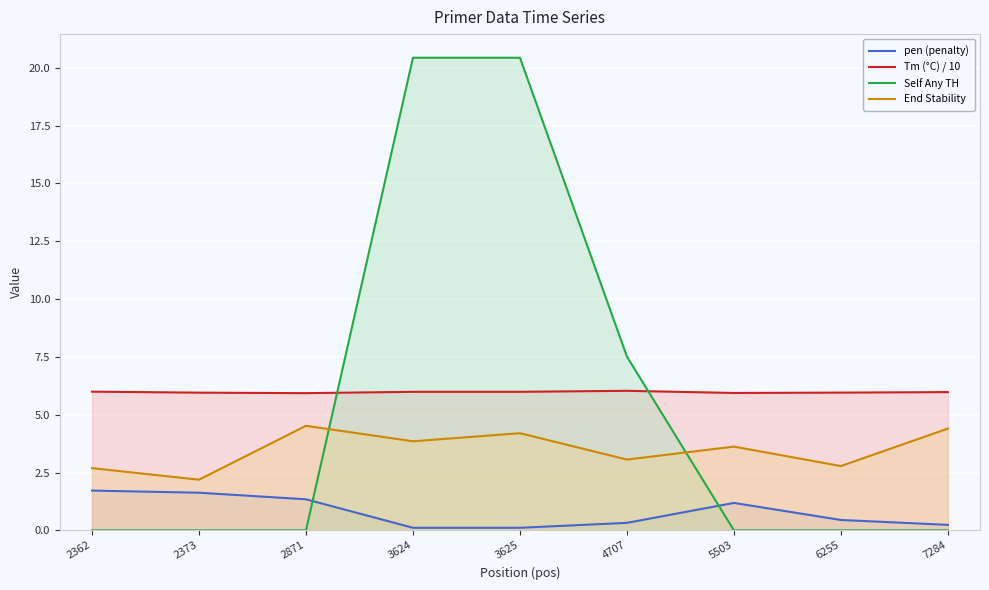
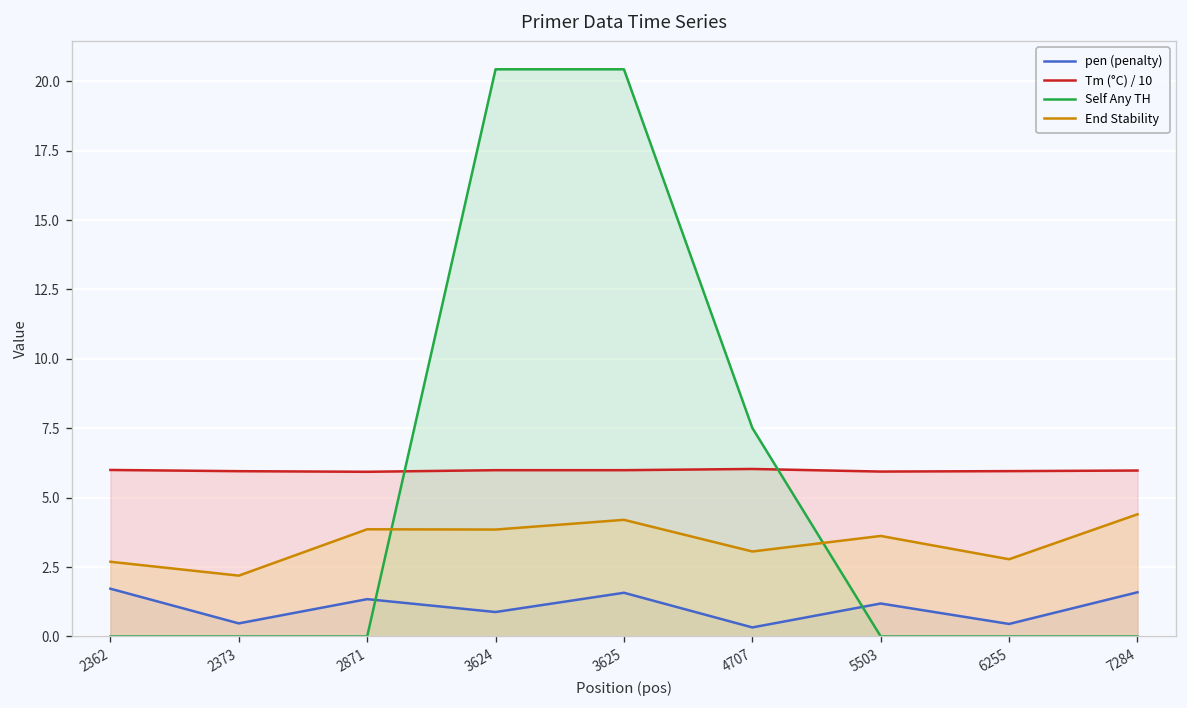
  {
    "pen (penalty)": {
      "2362": 1.7,
-     "2373": 1.6,
+     "2373": 0.5,
      "2871": 1.3,
-     "3624": 0.1,
-     "3625": 0.1,
+     "3624": 0.9,
+     "3625": 1.6,
      "4707": 0.3,
      "5503": 1.2,
      "6255": 0.4,
-     "7284": 0.2
+     "7284": 1.6
    },
    "Tm (°C) / 10": {
      "2362": 6.0,
      "2373": 6.0,
      "2871": 5.9,
      "3624": 6.0,
      "3625": 6.0,
      "4707": 6.0,
      "5503": 5.9,
      "6255": 6.0,
      "7284": 6.0
    },
    "Self Any TH": {
      "2362": 0.0,
      "2373": 0.0,
      "2871": 0.0,
      "3624": 20.4,
      "3625": 20.4,
      "4707": 7.5,
      "5503": 0.0,
      "6255": 0.0,
      "7284": 0.0
    },
    "End Stability": {
      "2362": 2.7,
      "2373": 2.2,
-     "2871": 4.5,
+     "2871": 3.9,
      "3624": 3.9,
      "3625": 4.2,
      "4707": 3.1,
      "5503": 3.6,
      "6255": 2.8,
      "7284": 4.4
    }
  }
